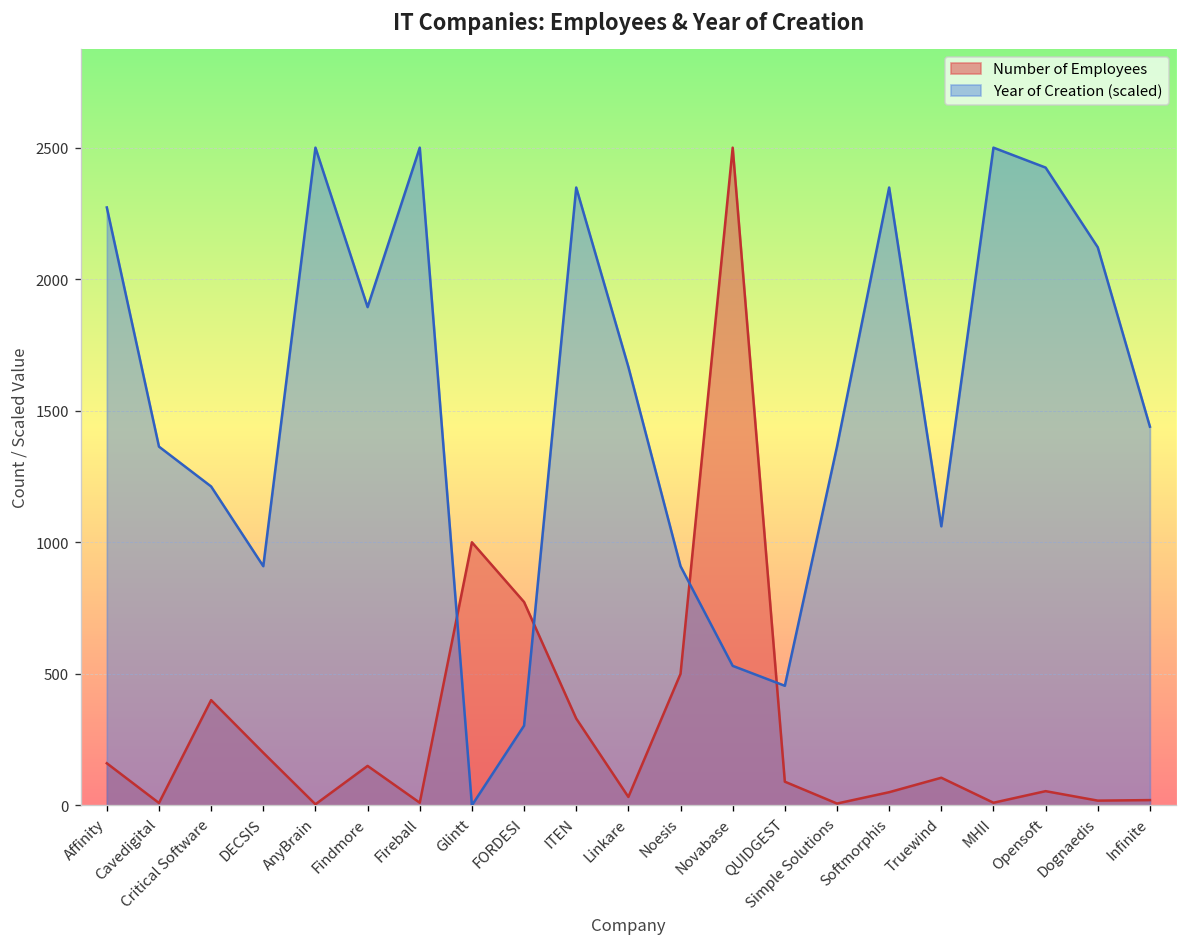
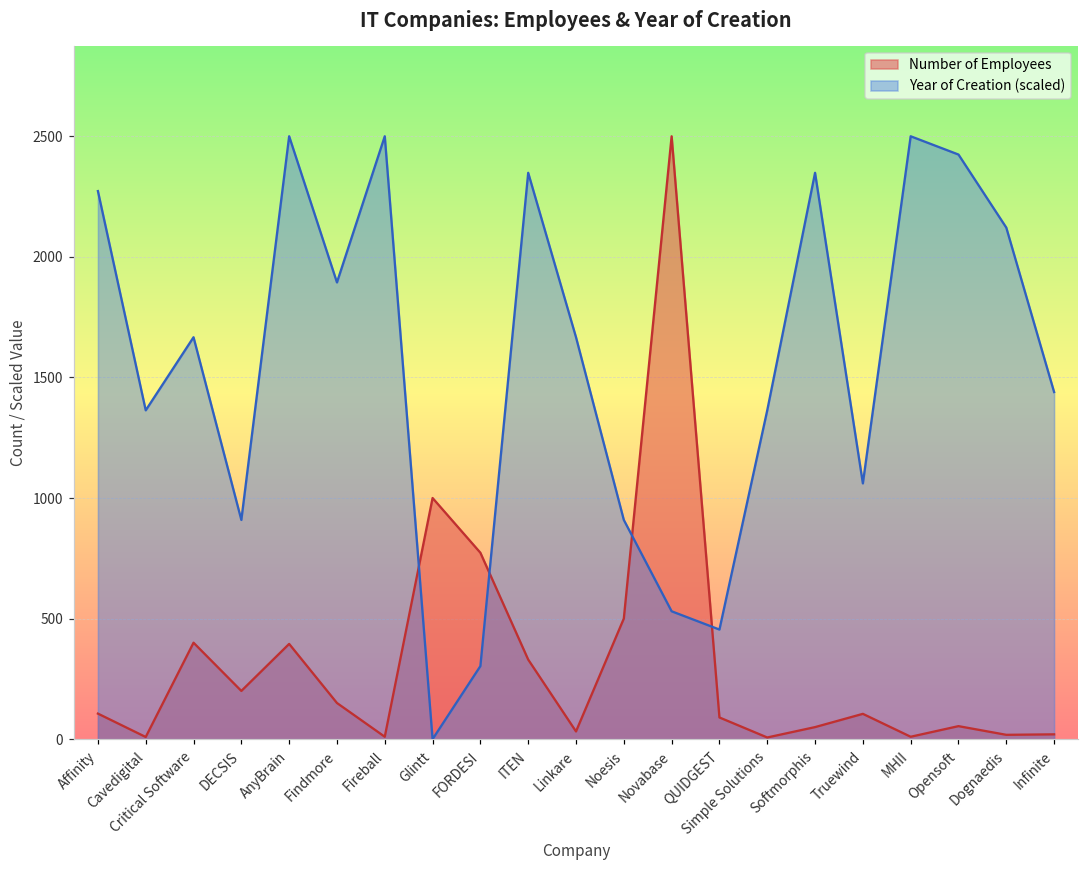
  {
    "Number of Employees": {
-     "Affinity": 160,
+     "Affinity": 110,
      "Cavedigital": 10,
      "Critical Software": 400,
      "DECSIS": 200,
-     "AnyBrain": 0,
+     "AnyBrain": 400,
      "Findmore": 150,
      "Fireball": 10,
      "Glintt": 1000,
      "FORDESI": 770,
      "ITEN": 330,
      "Linkare": 30,
      "Noesis": 500,
      "Novabase": 2500,
      "QUIDGEST": 90,
      "Simple Solutions": 10,
      "Softmorphis": 50,
      "Truewind": 110,
      "MHII": 10,
      "Opensoft": 50,
      "Dognaedis": 20,
      "Infinite": 20
    },
    "Year of Creation (scaled)": {
      "Affinity": 2270,
      "Cavedigital": 1360,
-     "Critical Software": 1210,
+     "Critical Software": 1670,
      "DECSIS": 910,
      "AnyBrain": 2500,
      "Findmore": 1890,
      "Fireball": 2500,
      "Glintt": 0,
      "FORDESI": 300,
      "ITEN": 2350,
      "Linkare": 1670,
      "Noesis": 910,
      "Novabase": 530,
      "QUIDGEST": 450,
      "Simple Solutions": 1360,
      "Softmorphis": 2350,
      "Truewind": 1060,
      "MHII": 2500,
      "Opensoft": 2420,
      "Dognaedis": 2120,
      "Infinite": 1440
    }
  }
